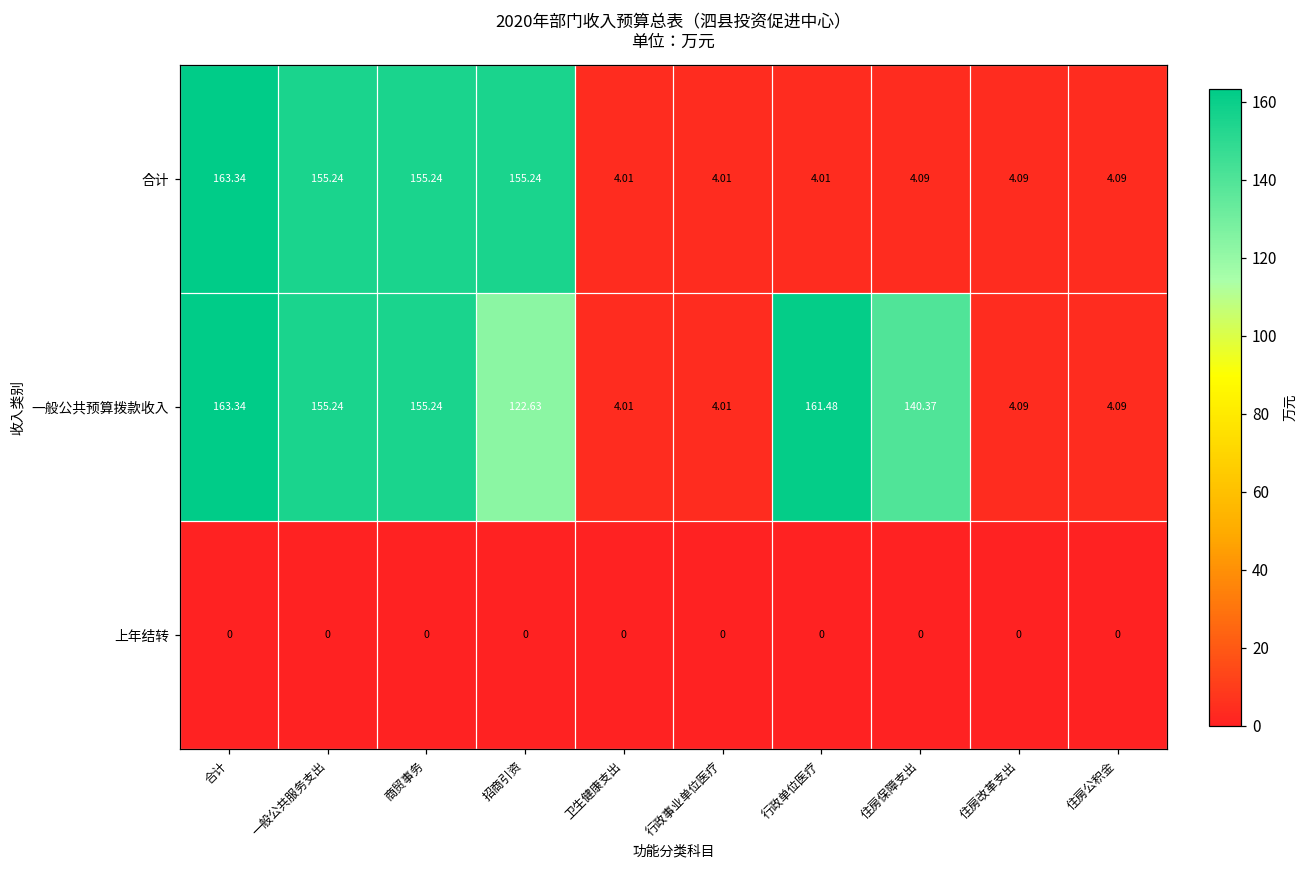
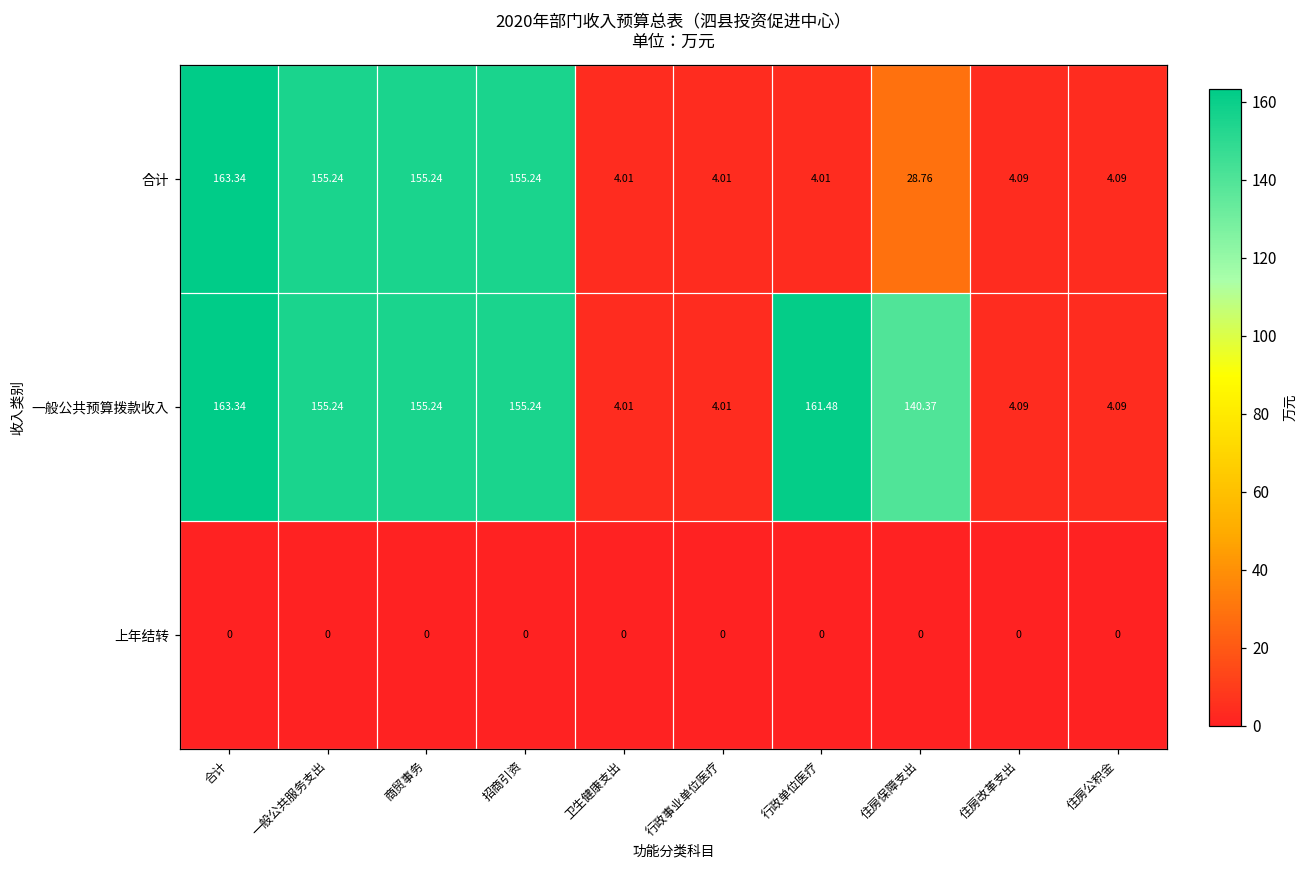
  {
    "合计": {
      "合计": 163.34,
      "一般公共服务支出": 155.24,
      "商贸事务": 155.24,
      "招商引资": 155.24,
      "卫生健康支出": 4.01,
      "行政事业单位医疗": 4.01,
      "行政单位医疗": 4.01,
-     "住房保障支出": 4.09,
+     "住房保障支出": 28.76,
      "住房改革支出": 4.09,
      "住房公积金": 4.09
    },
    "一般公共预算拨款收入": {
      "合计": 163.34,
      "一般公共服务支出": 155.24,
      "商贸事务": 155.24,
-     "招商引资": 122.63,
+     "招商引资": 155.24,
      "卫生健康支出": 4.01,
      "行政事业单位医疗": 4.01,
      "行政单位医疗": 161.48,
      "住房保障支出": 140.37,
      "住房改革支出": 4.09,
      "住房公积金": 4.09
    },
    "上年结转": {
      "合计": 0,
      "一般公共服务支出": 0,
      "商贸事务": 0,
      "招商引资": 0,
      "卫生健康支出": 0,
      "行政事业单位医疗": 0,
      "行政单位医疗": 0,
      "住房保障支出": 0,
      "住房改革支出": 0,
      "住房公积金": 0
    }
  }
